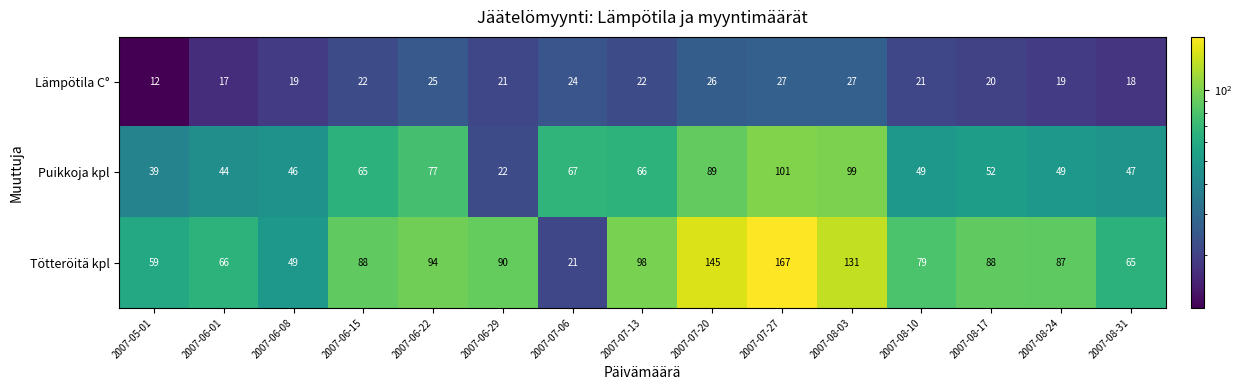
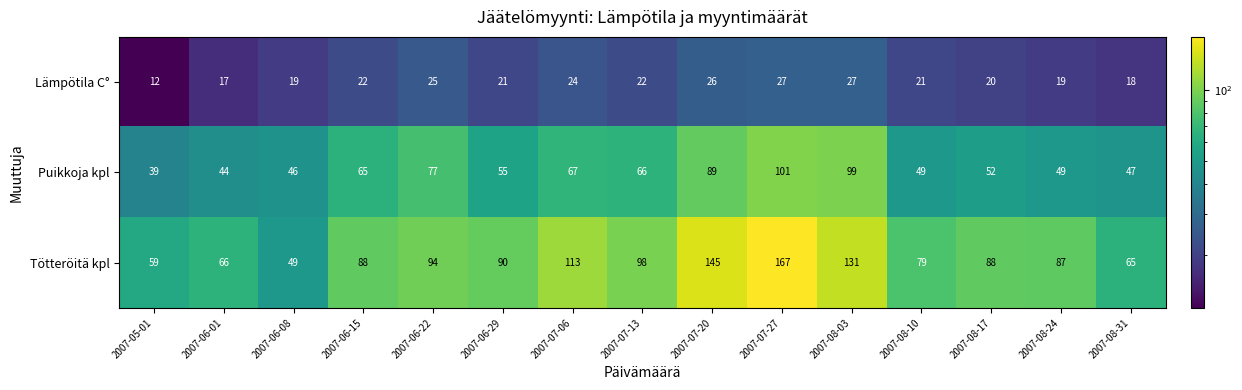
  {
    "Lämpötila C°": {
      "2007-05-01": 12,
      "2007-06-01": 17,
      "2007-06-08": 19,
      "2007-06-15": 22,
      "2007-06-22": 25,
      "2007-06-29": 21,
      "2007-07-06": 24,
      "2007-07-13": 22,
      "2007-07-20": 26,
      "2007-07-27": 27,
      "2007-08-03": 27,
      "2007-08-10": 21,
      "2007-08-17": 20,
      "2007-08-24": 19,
      "2007-08-31": 18
    },
    "Puikkoja kpl": {
      "2007-05-01": 39,
      "2007-06-01": 44,
      "2007-06-08": 46,
      "2007-06-15": 65,
      "2007-06-22": 77,
-     "2007-06-29": 22,
+     "2007-06-29": 55,
      "2007-07-06": 67,
      "2007-07-13": 66,
      "2007-07-20": 89,
      "2007-07-27": 101,
      "2007-08-03": 99,
      "2007-08-10": 49,
      "2007-08-17": 52,
      "2007-08-24": 49,
      "2007-08-31": 47
    },
    "Tötteröitä kpl": {
      "2007-05-01": 59,
      "2007-06-01": 66,
      "2007-06-08": 49,
      "2007-06-15": 88,
      "2007-06-22": 94,
      "2007-06-29": 90,
-     "2007-07-06": 21,
+     "2007-07-06": 113,
      "2007-07-13": 98,
      "2007-07-20": 145,
      "2007-07-27": 167,
      "2007-08-03": 131,
      "2007-08-10": 79,
      "2007-08-17": 88,
      "2007-08-24": 87,
      "2007-08-31": 65
    }
  }
